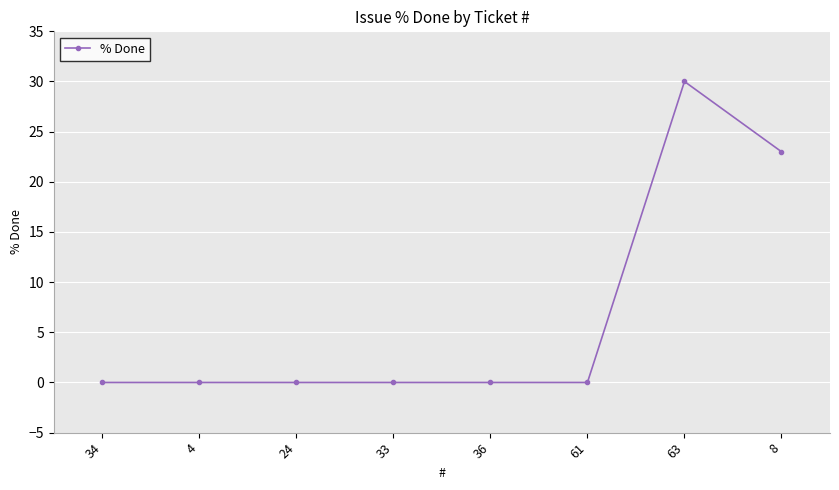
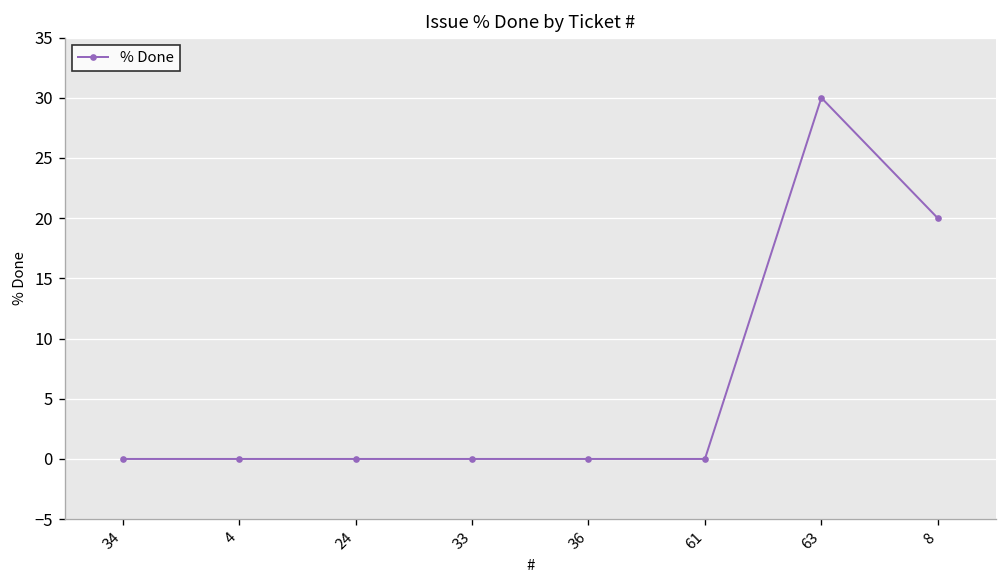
  {
    "34": 0,
    "4": 0,
    "24": 0,
    "33": 0,
    "36": 0,
    "61": 0,
    "63": 30,
-   "8": 23
+   "8": 20
  }
